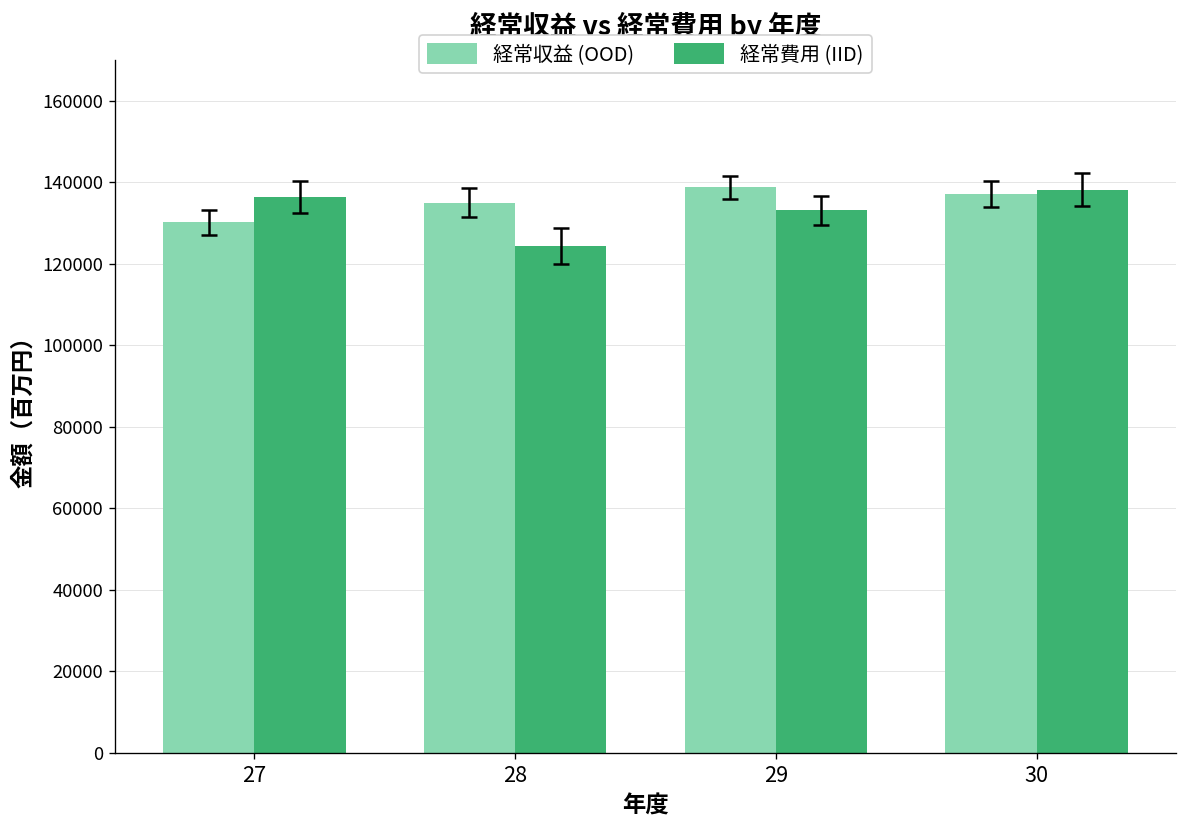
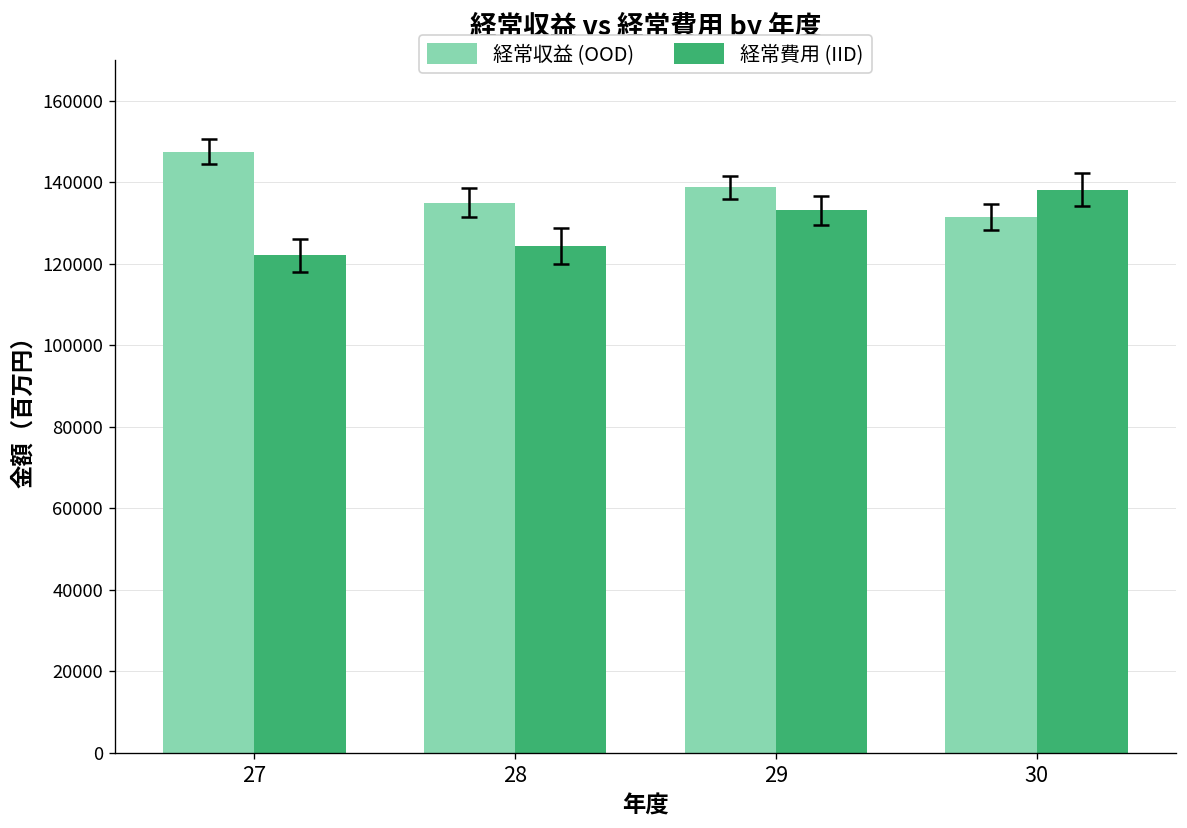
  {
    "経常収益 (OOD)": {
-     "27": 130000,
+     "27": 148000,
      "28": 135000,
      "29": 139000,
-     "30": 137000
+     "30": 131000
    },
    "経常費用 (IID)": {
-     "27": 136000,
+     "27": 122000,
      "28": 124000,
      "29": 133000,
      "30": 138000
    }
  }
